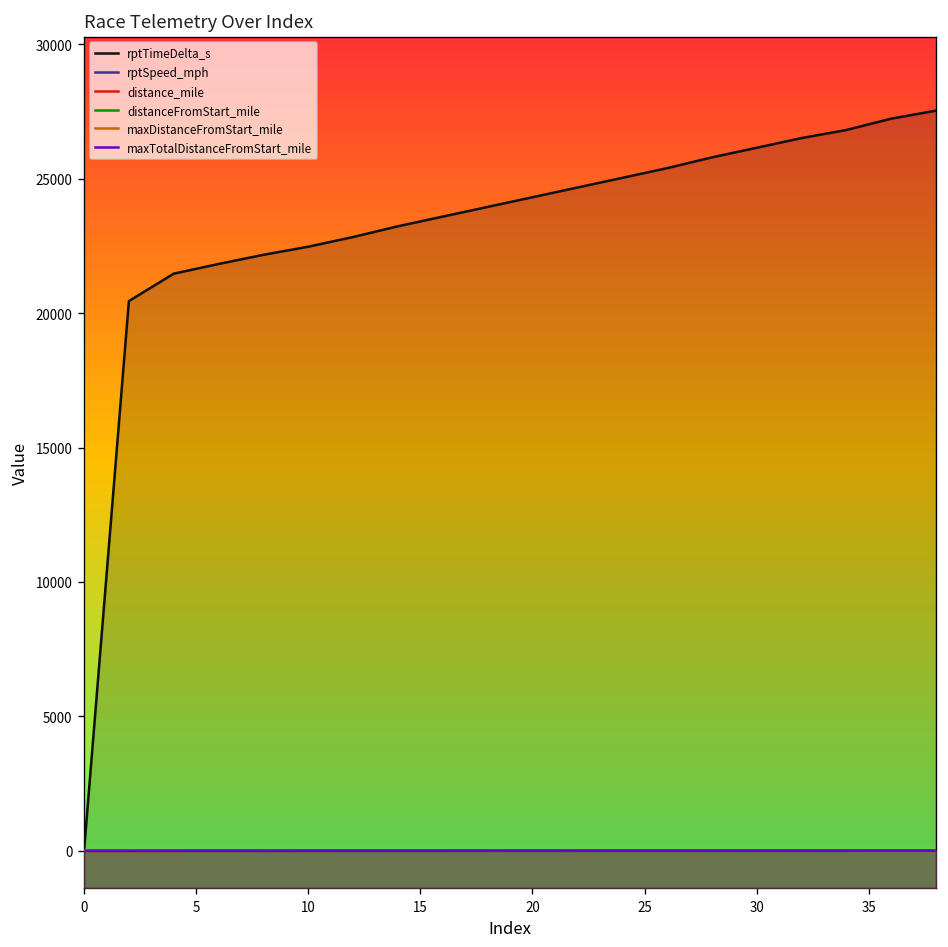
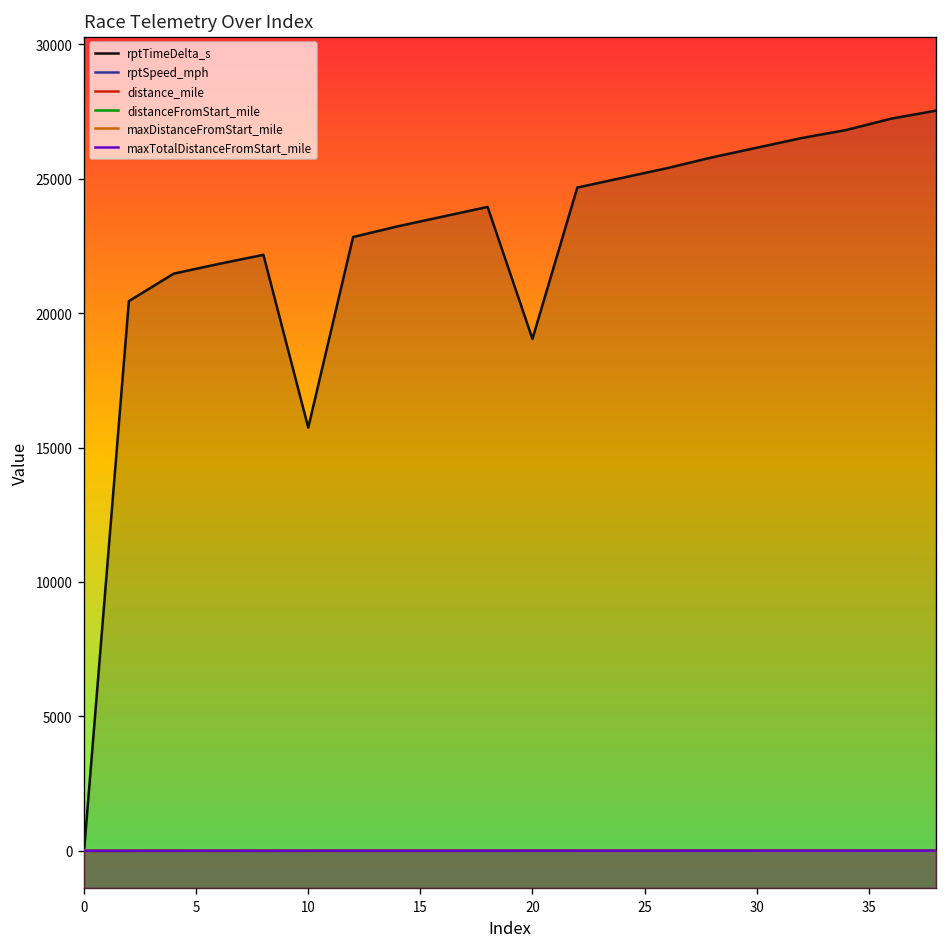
  {
    "rptTimeDelta_s": {
-     "10": 22500,
-     "20": 24300,
+     "10": 15700,
+     "20": 19000,
      "30": 26100
    },
    "maxTotalDistanceFromStart_mile": {
      "10": 0,
      "20": 0,
      "30": 0
    }
  }
